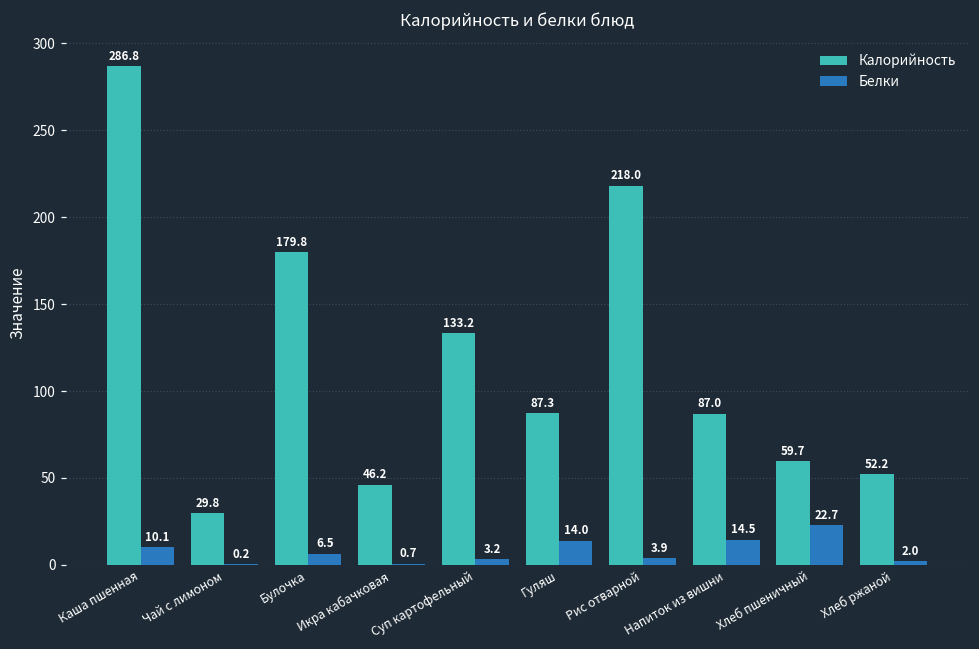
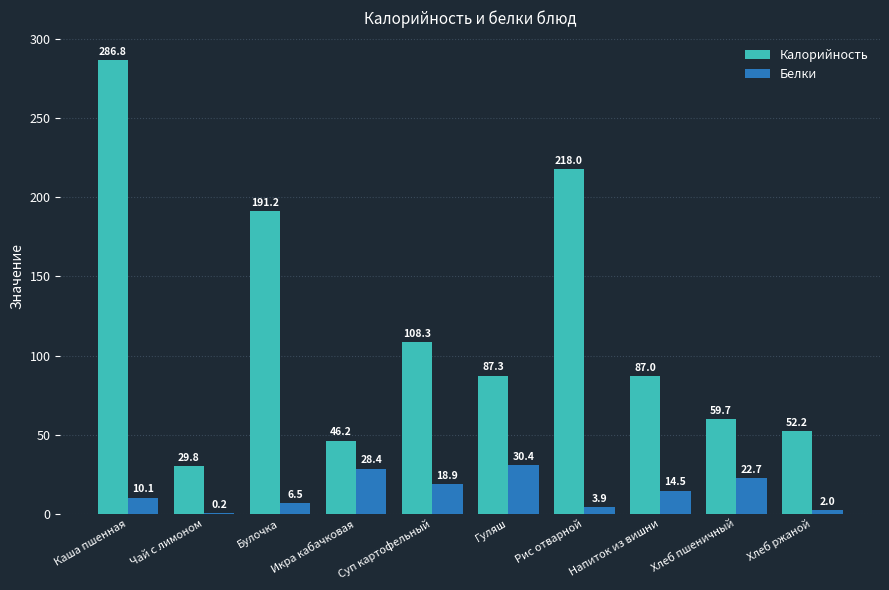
  {
    "Калорийность": {
      "Каша пшенная": 286.8,
      "Чай с лимоном": 29.8,
-     "Булочка": 179.8,
+     "Булочка": 191.2,
      "Икра кабачковая": 46.2,
-     "Суп картофельный": 133.2,
+     "Суп картофельный": 108.3,
      "Гуляш": 87.3,
      "Рис отварной": 218.0,
      "Напиток из вишни": 87.0,
      "Хлеб пшеничный": 59.7,
      "Хлеб ржаной": 52.2
    },
    "Белки": {
      "Каша пшенная": 10.1,
      "Чай с лимоном": 0.2,
      "Булочка": 6.5,
-     "Икра кабачковая": 0.7,
-     "Суп картофельный": 3.2,
-     "Гуляш": 14.0,
+     "Икра кабачковая": 28.4,
+     "Суп картофельный": 18.9,
+     "Гуляш": 30.4,
      "Рис отварной": 3.9,
      "Напиток из вишни": 14.5,
      "Хлеб пшеничный": 22.7,
      "Хлеб ржаной": 2.0
    }
  }
